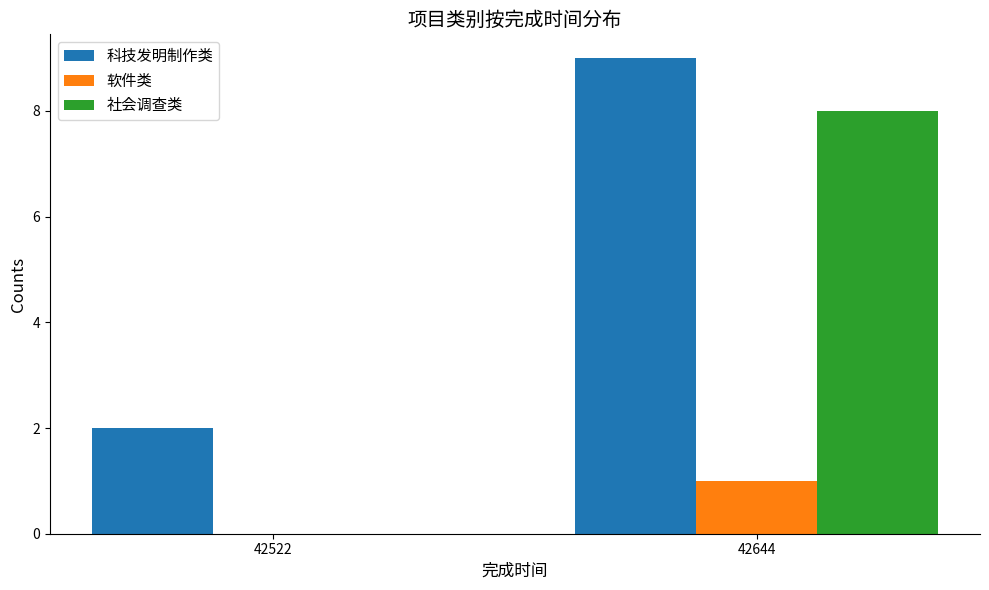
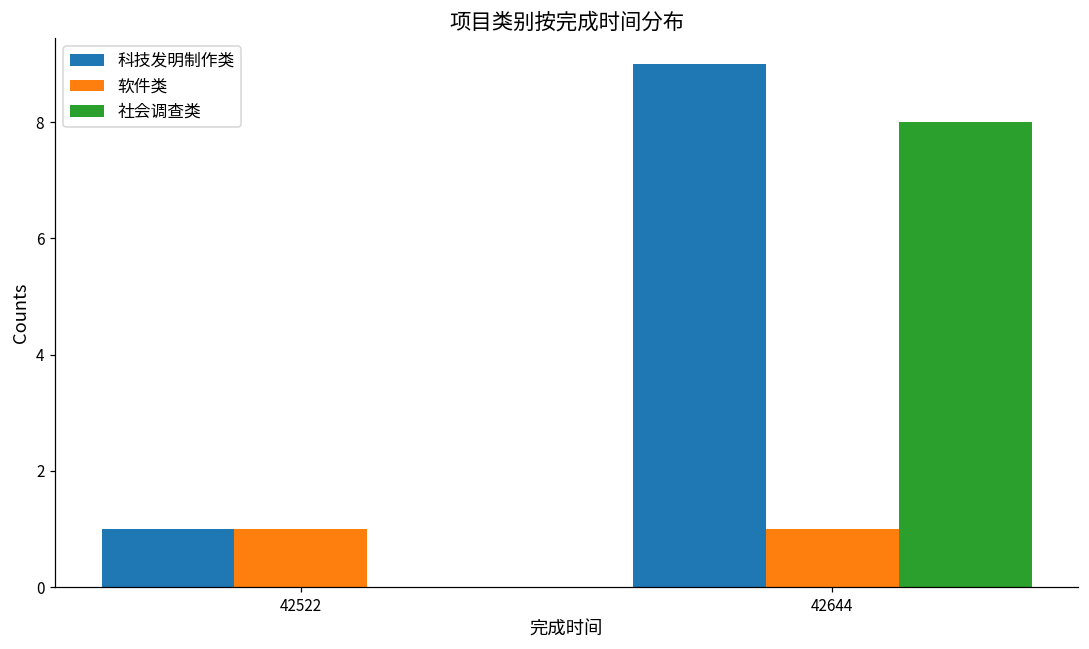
  {
    "科技发明制作类": {
-     "42522": 2,
+     "42522": 1,
      "42644": 9
    },
    "软件类": {
-     "42522": 0,
+     "42522": 1,
      "42644": 1
    },
    "社会调查类": {
      "42522": 0,
      "42644": 8
    }
  }
